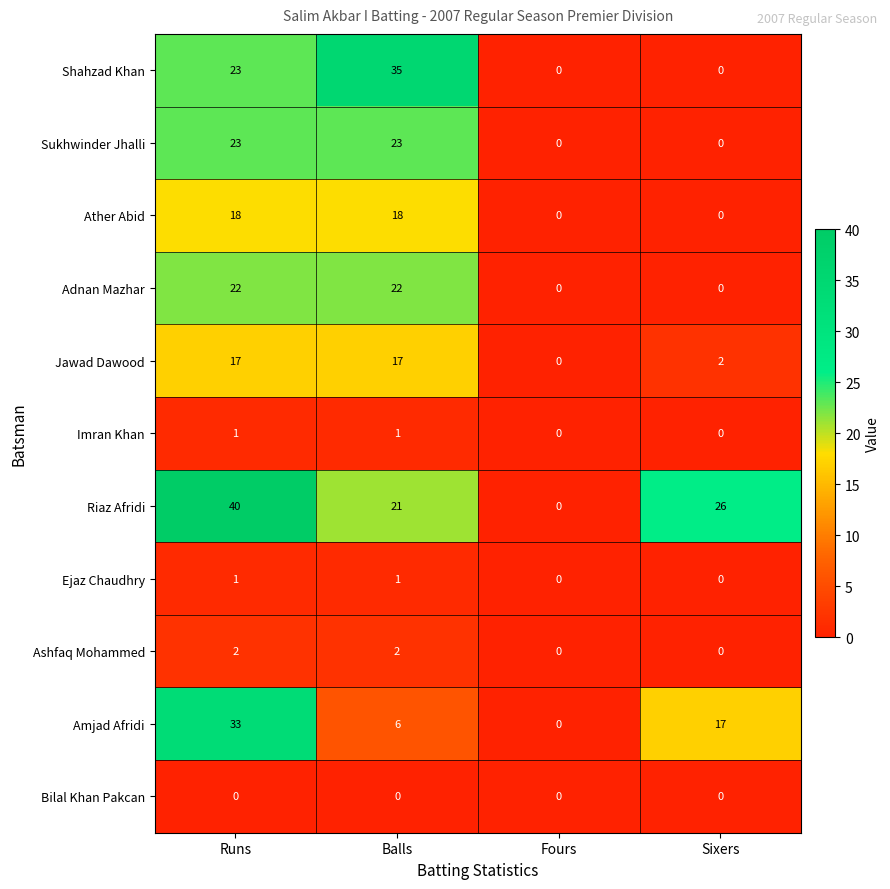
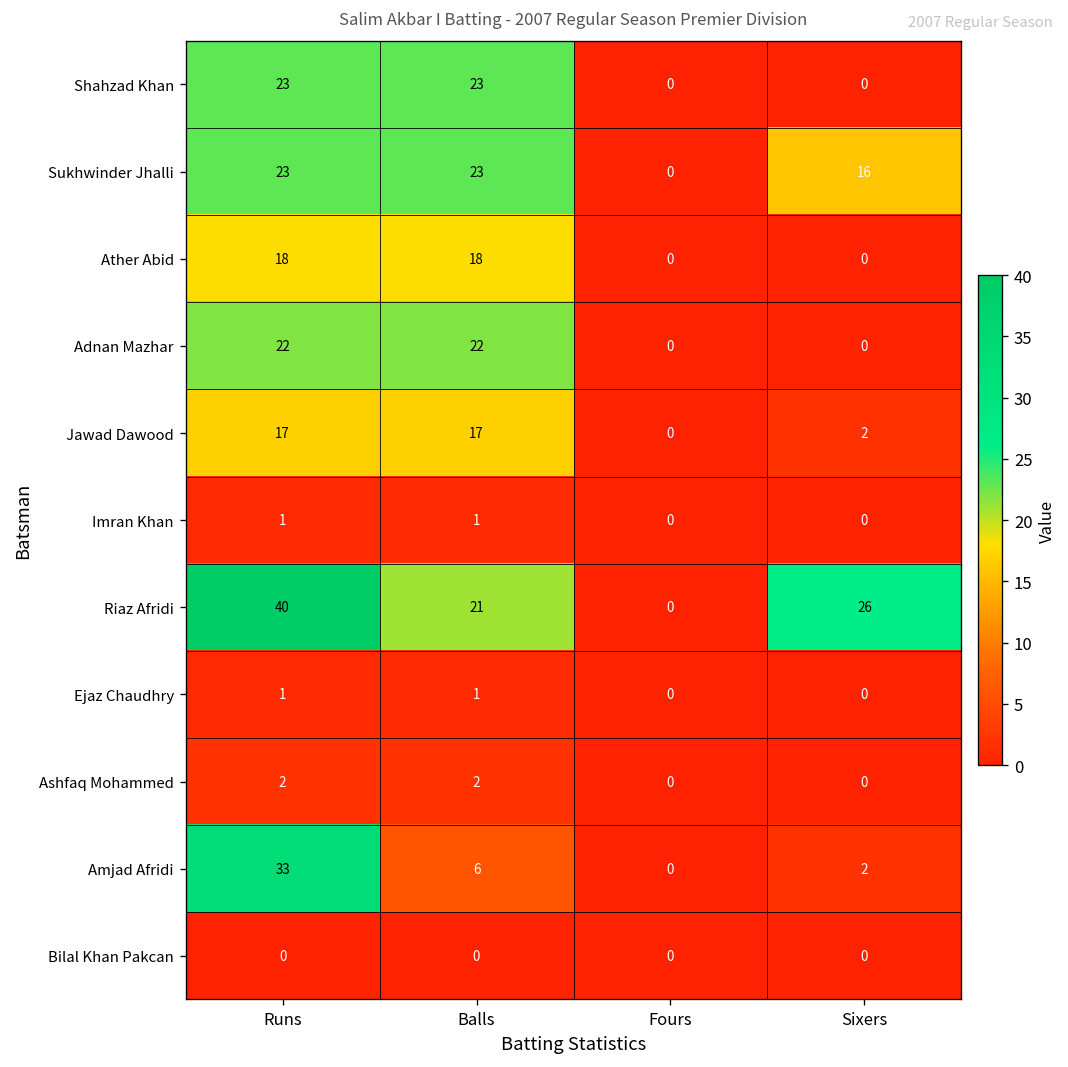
  {
    "Shahzad Khan": {
      "Runs": 23,
-     "Balls": 35,
+     "Balls": 23,
      "Fours": 0,
      "Sixers": 0
    },
    "Sukhwinder Jhalli": {
      "Runs": 23,
      "Balls": 23,
      "Fours": 0,
-     "Sixers": 0
+     "Sixers": 16
    },
    "Ather Abid": {
      "Runs": 18,
      "Balls": 18,
      "Fours": 0,
      "Sixers": 0
    },
    "Adnan Mazhar": {
      "Runs": 22,
      "Balls": 22,
      "Fours": 0,
      "Sixers": 0
    },
    "Jawad Dawood": {
      "Runs": 17,
      "Balls": 17,
      "Fours": 0,
      "Sixers": 2
    },
    "Imran Khan": {
      "Runs": 1,
      "Balls": 1,
      "Fours": 0,
      "Sixers": 0
    },
    "Riaz Afridi": {
      "Runs": 40,
      "Balls": 21,
      "Fours": 0,
      "Sixers": 26
    },
    "Ejaz Chaudhry": {
      "Runs": 1,
      "Balls": 1,
      "Fours": 0,
      "Sixers": 0
    },
    "Ashfaq Mohammed": {
      "Runs": 2,
      "Balls": 2,
      "Fours": 0,
      "Sixers": 0
    },
    "Amjad Afridi": {
      "Runs": 33,
      "Balls": 6,
      "Fours": 0,
-     "Sixers": 17
+     "Sixers": 2
    },
    "Bilal Khan Pakcan": {
      "Runs": 0,
      "Balls": 0,
      "Fours": 0,
      "Sixers": 0
    }
  }
